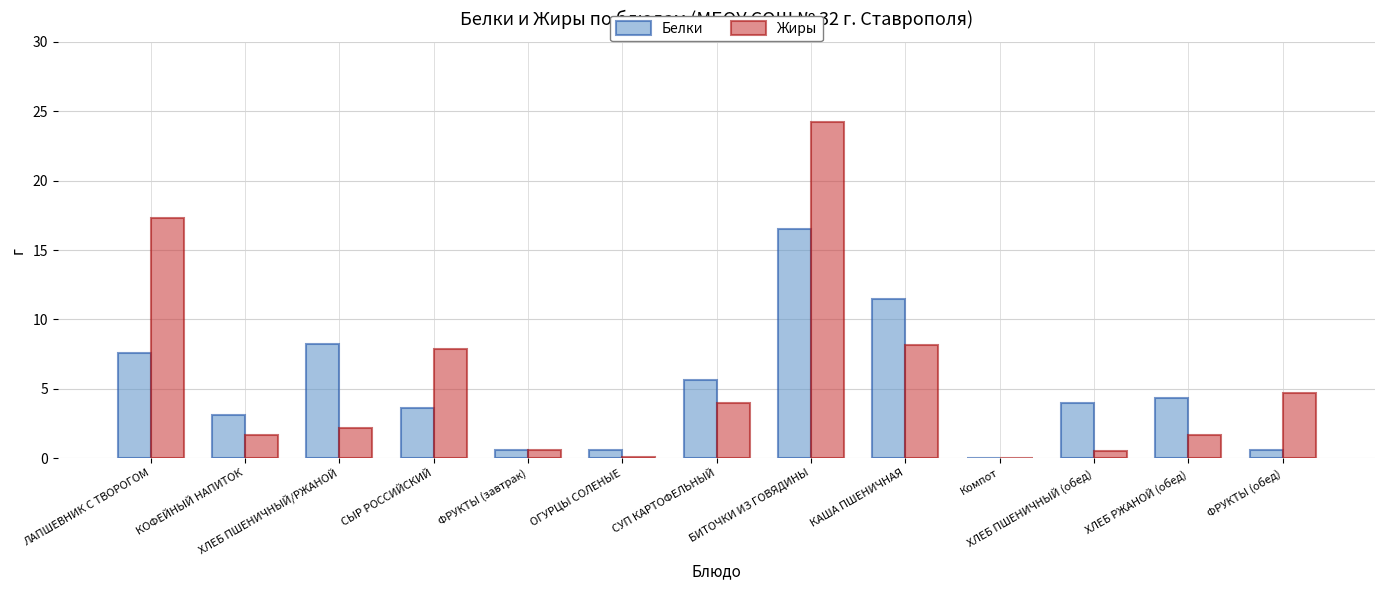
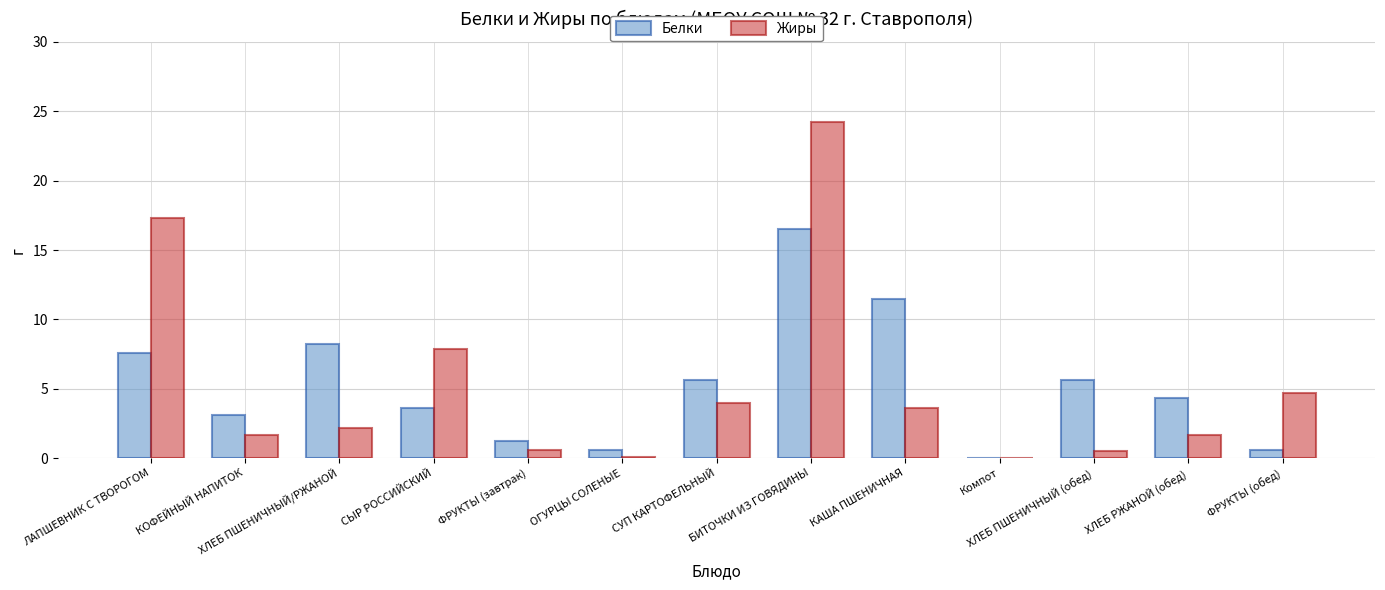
  {
    "Белки": {
      "ЛАПШЕВНИК С ТВОРОГОМ": 7.6,
      "КОФЕЙНЫЙ НАПИТОК": 3.1,
      "ХЛЕБ ПШЕНИЧНЫЙ/РЖАНОЙ": 8.3,
      "СЫР РОССИЙСКИЙ": 3.6,
-     "ФРУКТЫ (завтрак)": 0.6,
+     "ФРУКТЫ (завтрак)": 1.2,
      "ОГУРЦЫ СОЛЕНЫЕ": 0.6,
      "СУП КАРТОФЕЛЬНЫЙ": 5.6,
      "БИТОЧКИ ИЗ ГОВЯДИНЫ": 16.5,
      "КАША ПШЕНИЧНАЯ": 11.5,
      "Компот": 0.0,
-     "ХЛЕБ ПШЕНИЧНЫЙ (обед)": 4.0,
+     "ХЛЕБ ПШЕНИЧНЫЙ (обед)": 5.6,
      "ХЛЕБ РЖАНОЙ (обед)": 4.3,
      "ФРУКТЫ (обед)": 0.6
    },
    "Жиры": {
      "ЛАПШЕВНИК С ТВОРОГОМ": 17.3,
      "КОФЕЙНЫЙ НАПИТОК": 1.7,
      "ХЛЕБ ПШЕНИЧНЫЙ/РЖАНОЙ": 2.2,
      "СЫР РОССИЙСКИЙ": 7.9,
      "ФРУКТЫ (завтрак)": 0.6,
      "СУП КАРТОФЕЛЬНЫЙ": 4.0,
      "БИТОЧКИ ИЗ ГОВЯДИНЫ": 24.2,
-     "КАША ПШЕНИЧНАЯ": 8.1,
+     "КАША ПШЕНИЧНАЯ": 3.6,
      "Компот": 0.0,
      "ХЛЕБ ПШЕНИЧНЫЙ (обед)": 0.5,
      "ХЛЕБ РЖАНОЙ (обед)": 1.7,
      "ФРУКТЫ (обед)": 4.7
    }
  }
